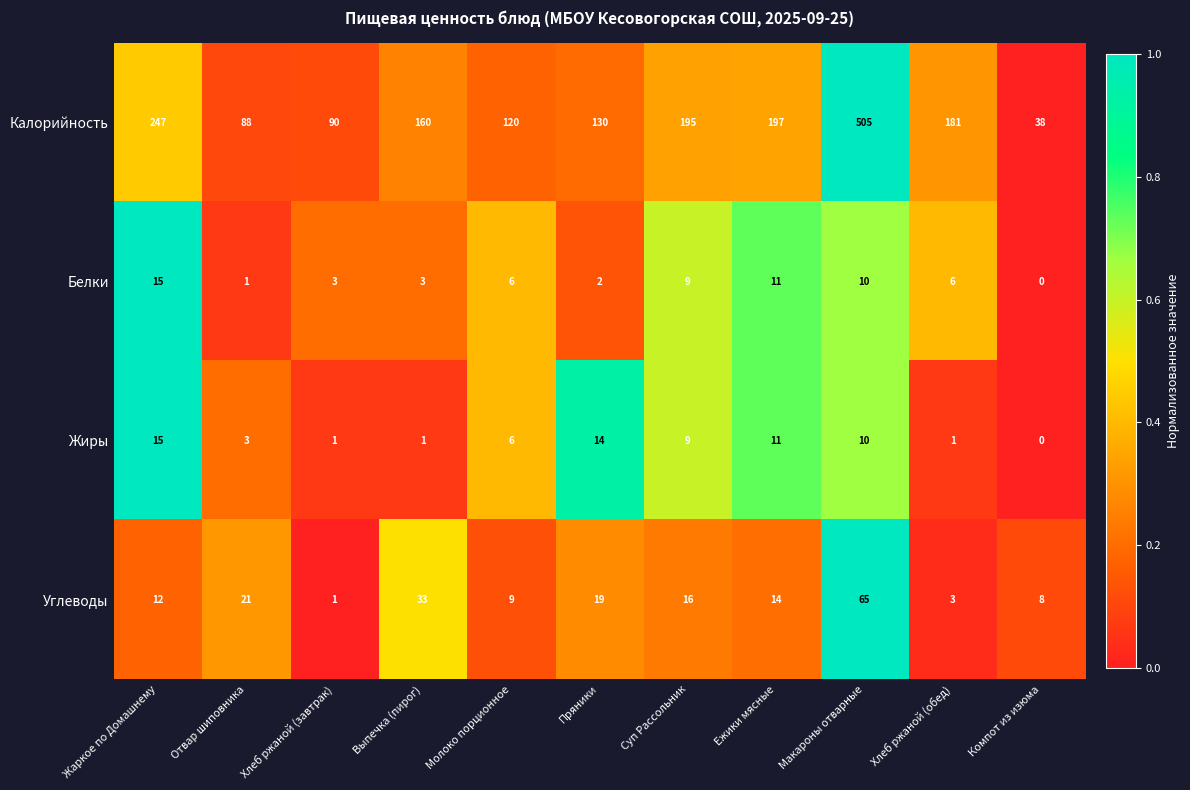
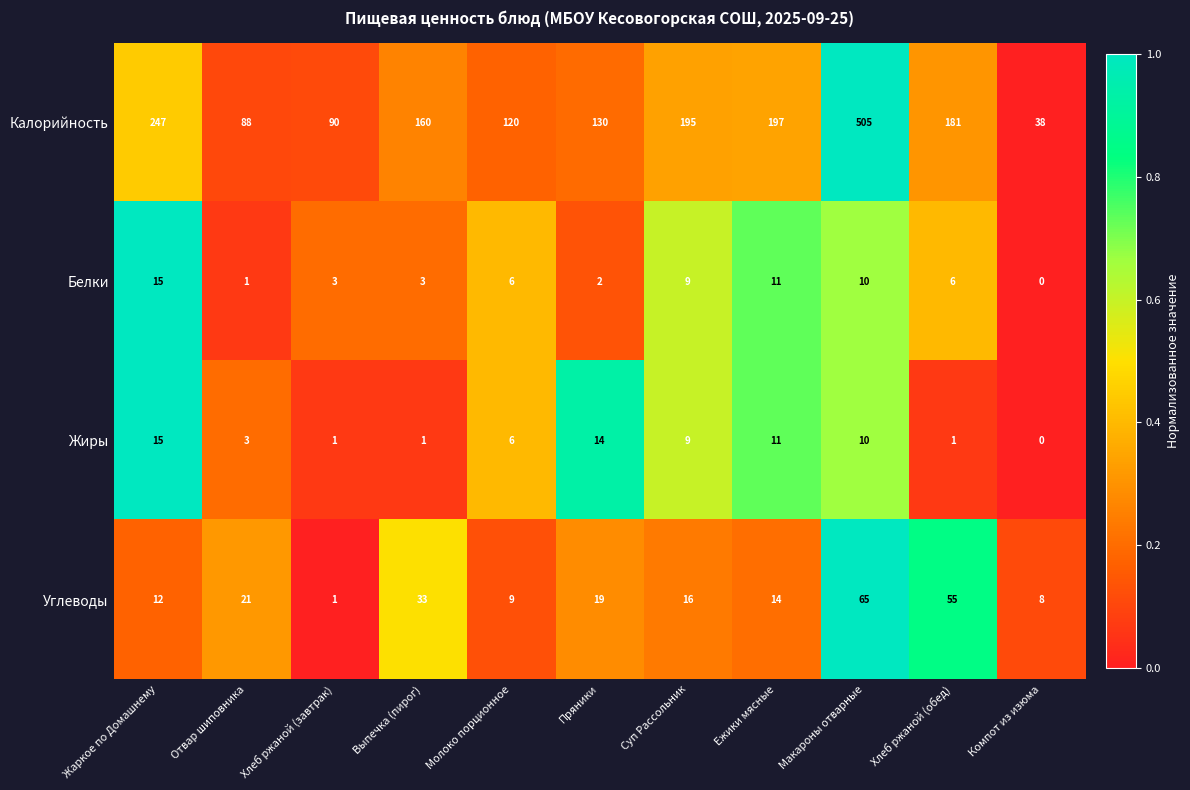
  {
    "Калорийность": {
      "Жаркое по Домашнему": 247,
      "Отвар шиповника": 88,
      "Хлеб ржаной (завтрак)": 90,
      "Выпечка (пирог)": 160,
      "Молоко порционное": 120,
      "Пряники": 130,
      "Суп Рассольник": 195,
      "Ежики мясные": 197,
      "Макароны отварные": 505,
      "Хлеб ржаной (обед)": 181,
      "Компот из изюма": 38
    },
    "Белки": {
      "Жаркое по Домашнему": 15,
      "Отвар шиповника": 1,
      "Хлеб ржаной (завтрак)": 3,
      "Выпечка (пирог)": 3,
      "Молоко порционное": 6,
      "Пряники": 2,
      "Суп Рассольник": 9,
      "Ежики мясные": 11,
      "Макароны отварные": 10,
      "Хлеб ржаной (обед)": 6,
      "Компот из изюма": 0
    },
    "Жиры": {
      "Жаркое по Домашнему": 15,
      "Отвар шиповника": 3,
      "Хлеб ржаной (завтрак)": 1,
      "Выпечка (пирог)": 1,
      "Молоко порционное": 6,
      "Пряники": 14,
      "Суп Рассольник": 9,
      "Ежики мясные": 11,
      "Макароны отварные": 10,
      "Хлеб ржаной (обед)": 1,
      "Компот из изюма": 0
    },
    "Углеводы": {
      "Жаркое по Домашнему": 12,
      "Отвар шиповника": 21,
      "Хлеб ржаной (завтрак)": 1,
      "Выпечка (пирог)": 33,
      "Молоко порционное": 9,
      "Пряники": 19,
      "Суп Рассольник": 16,
      "Ежики мясные": 14,
      "Макароны отварные": 65,
-     "Хлеб ржаной (обед)": 3,
+     "Хлеб ржаной (обед)": 55,
      "Компот из изюма": 8
    }
  }
